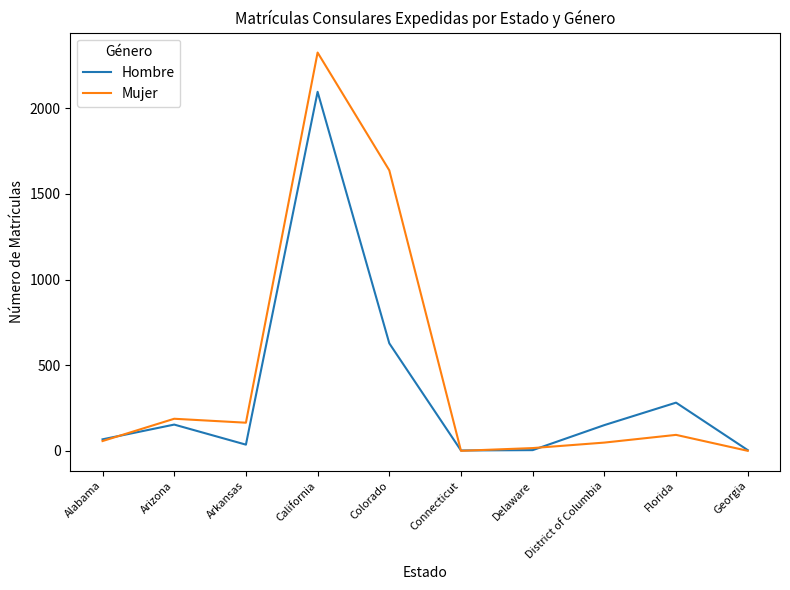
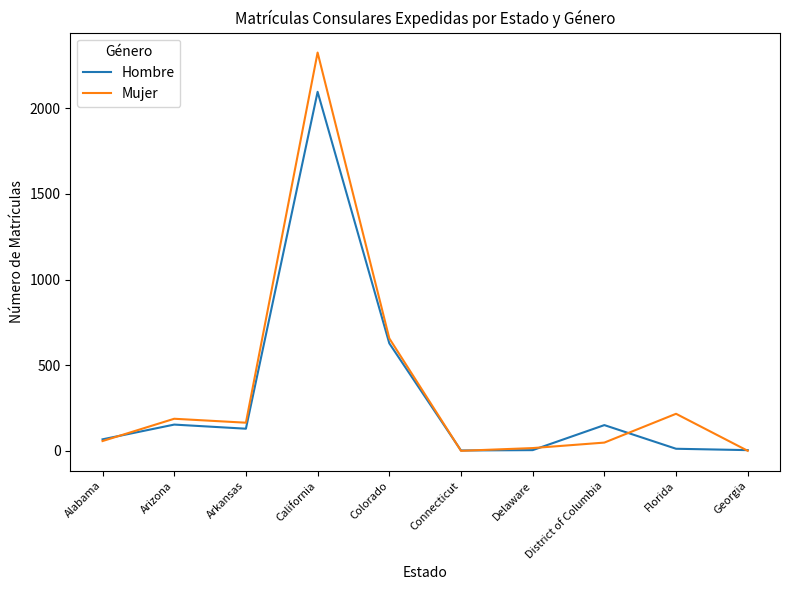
  {
    "Hombre": {
      "Arizona": 150,
-     "Arkansas": 40,
+     "Arkansas": 130,
      "California": 2100,
      "Colorado": 630,
      "District of Columbia": 150,
-     "Florida": 280
+     "Florida": 10
    },
    "Mujer": {
      "Arizona": 190,
      "Arkansas": 170,
      "California": 2320,
-     "Colorado": 1640,
+     "Colorado": 660,
      "District of Columbia": 50,
-     "Florida": 90
+     "Florida": 220
    }
  }
